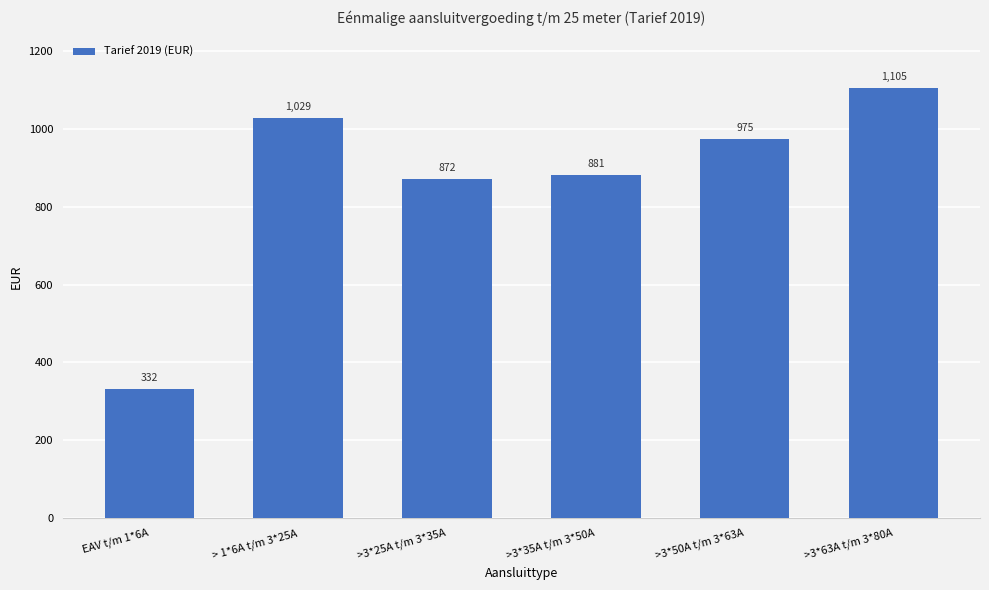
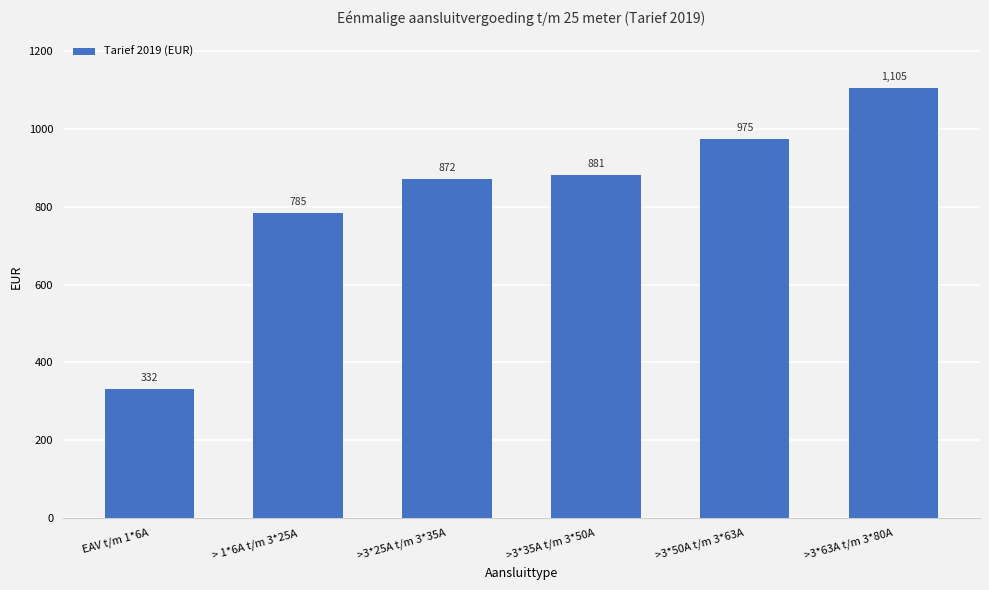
  {
    "EAV t/m 1*6A": "332",
-   "> 1*6A t/m 3*25A": "1,029",
+   "> 1*6A t/m 3*25A": "785",
    ">3*25A t/m 3*35A": "872",
    ">3*35A t/m 3*50A": "881",
    ">3*50A t/m 3*63A": "975",
    ">3*63A t/m 3*80A": "1,105"
  }
